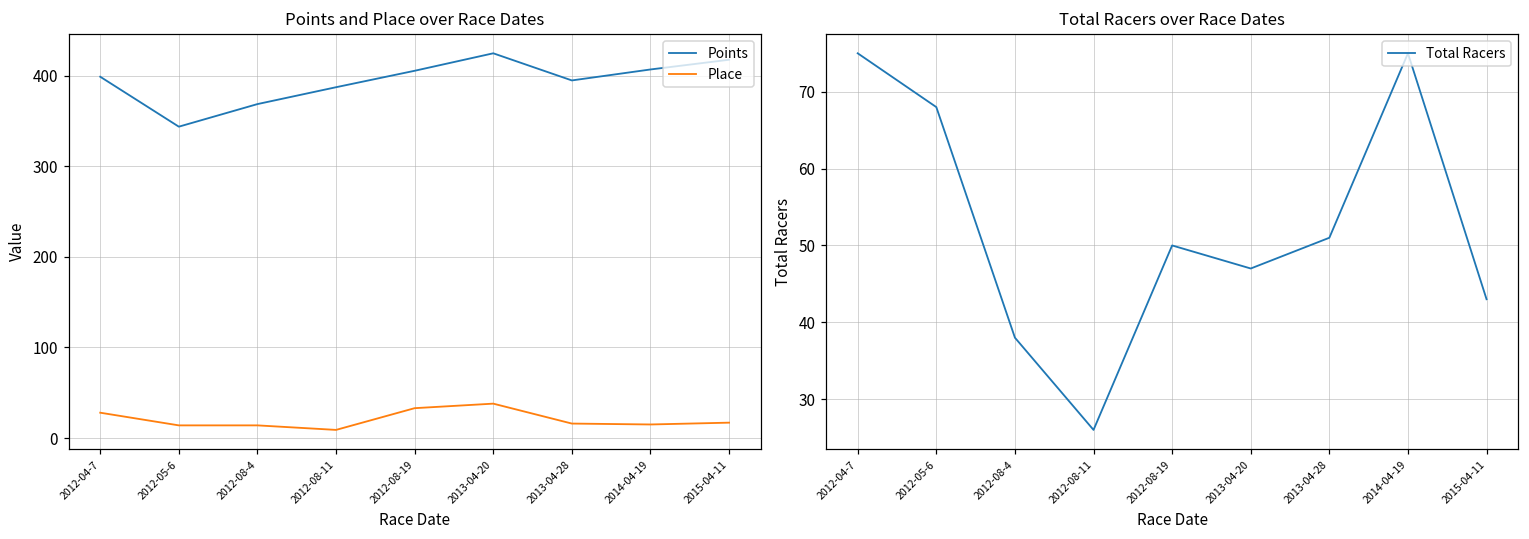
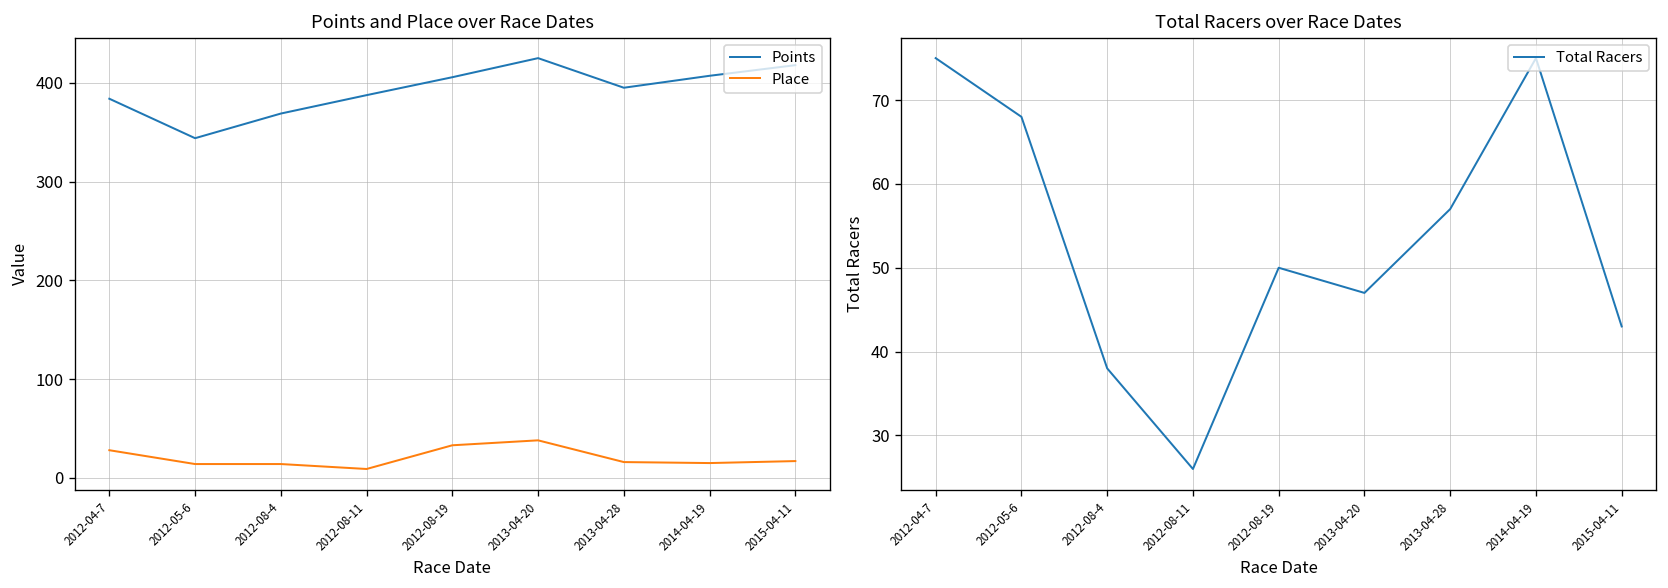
  {
    "Points and Place over Race Dates": {
      "Points": {
-       "2012-04-7": 400,
+       "2012-04-7": 380,
        "2012-05-6": 340,
        "2012-08-4": 370,
        "2012-08-11": 390,
        "2012-08-19": 410,
        "2013-04-20": 420,
        "2013-04-28": 390,
        "2014-04-19": 410
      },
      "Place": {
        "2012-04-7": 30,
        "2012-05-6": 10,
        "2012-08-4": 10,
        "2012-08-11": 10,
        "2012-08-19": 30,
        "2013-04-20": 40,
        "2013-04-28": 20,
        "2014-04-19": 20,
        "2015-04-11": 20
      }
    },
    "Total Racers over Race Dates": {
      "2012-04-7": 75,
      "2012-05-6": 68,
      "2012-08-4": 38,
      "2012-08-11": 26,
      "2012-08-19": 50,
      "2013-04-20": 47,
-     "2013-04-28": 51,
+     "2013-04-28": 57,
      "2015-04-11": 43
    }
  }
